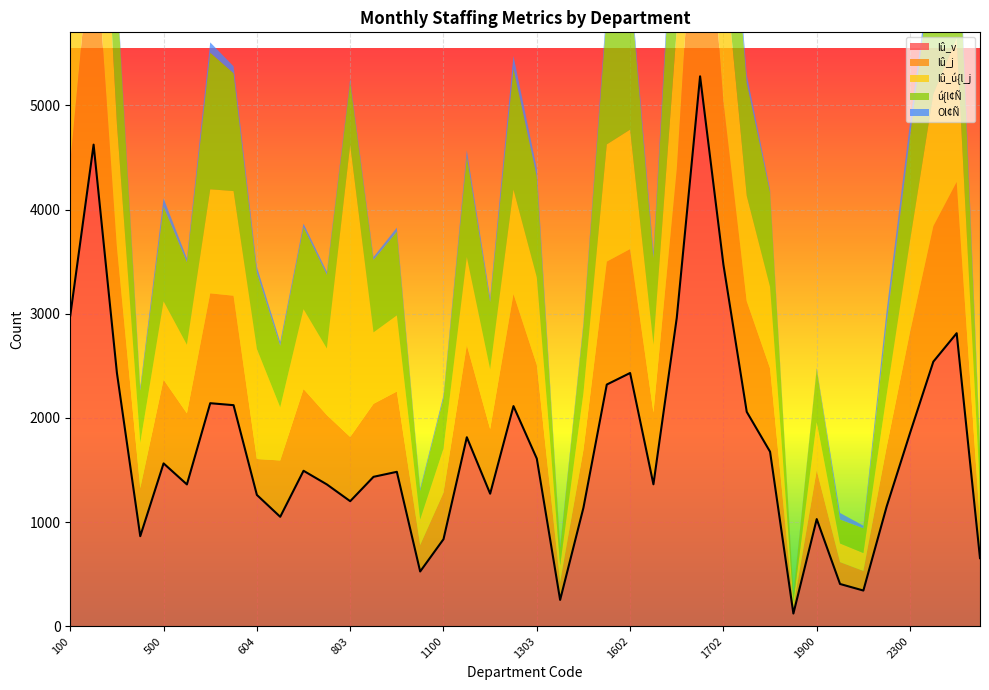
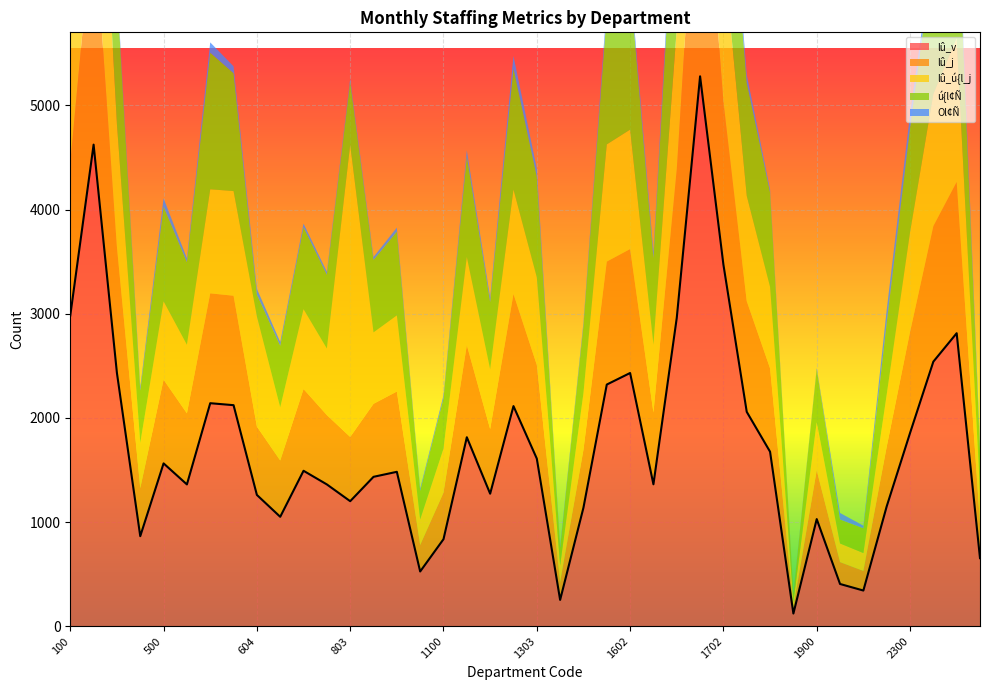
  {
    "lû_v": {
      "100": 2980,
      "500": 1560,
      "604": 1260,
      "803": 1200,
      "1100": 840,
      "1303": 1610,
      "1602": 2430,
      "1702": 3470,
      "1900": 1030,
      "2300": 1850
    },
    "lû_j": {
      "100": 1470,
      "500": 800,
-     "604": 350,
+     "604": 660,
      "803": 620,
      "1100": 450,
      "1303": 900,
      "1602": 1190,
      "1702": 1570,
      "1900": 470,
      "2300": 970
    },
    "lû_ú{l_j": {
      "500": 750,
      "604": 1060,
      "803": 2810,
      "1100": 420,
      "1303": 840,
      "1602": 1150,
      "1900": 460,
-     "2300": 880
+     "2300": 960
    },
    "ú{l¢Ñ": {
      "500": 910,
-     "604": 730,
+     "604": 210,
      "803": 610,
      "1100": 480,
      "1303": 970,
      "2300": 1000
    },
    "Ol¢Ñ": {
      "500": 80,
      "604": 60,
      "803": 30,
      "1100": 30,
      "1303": 80
    }
  }
